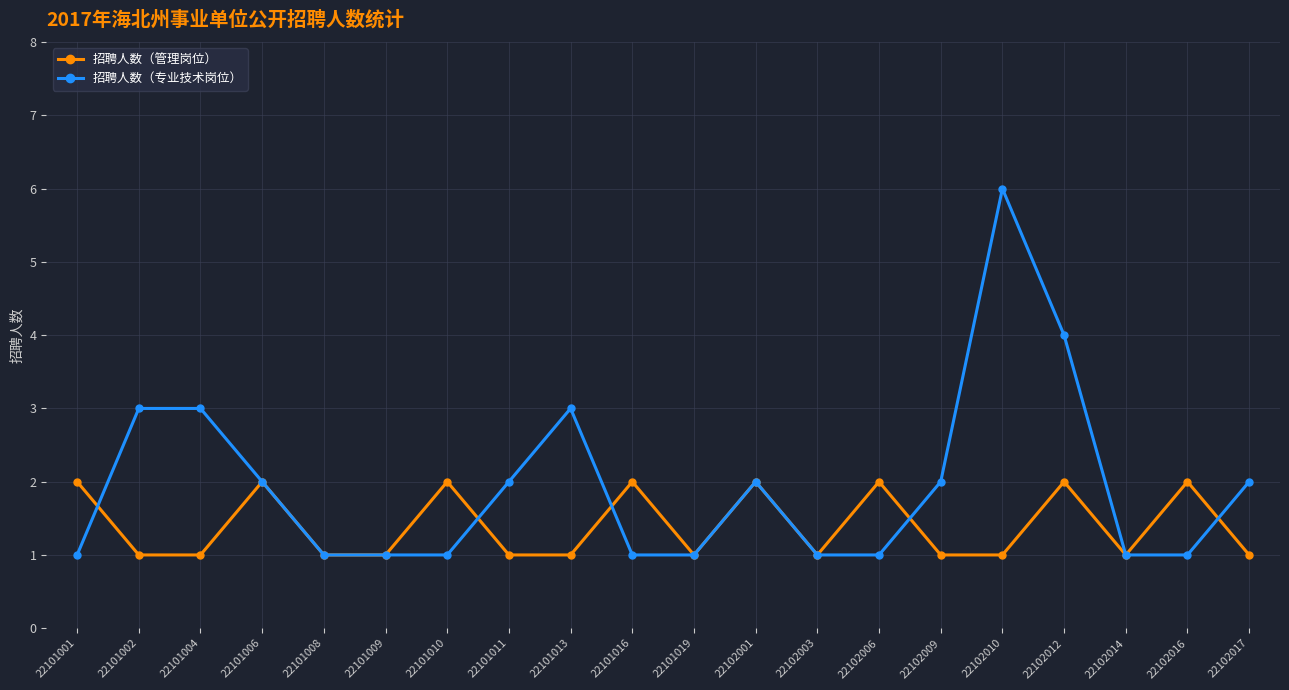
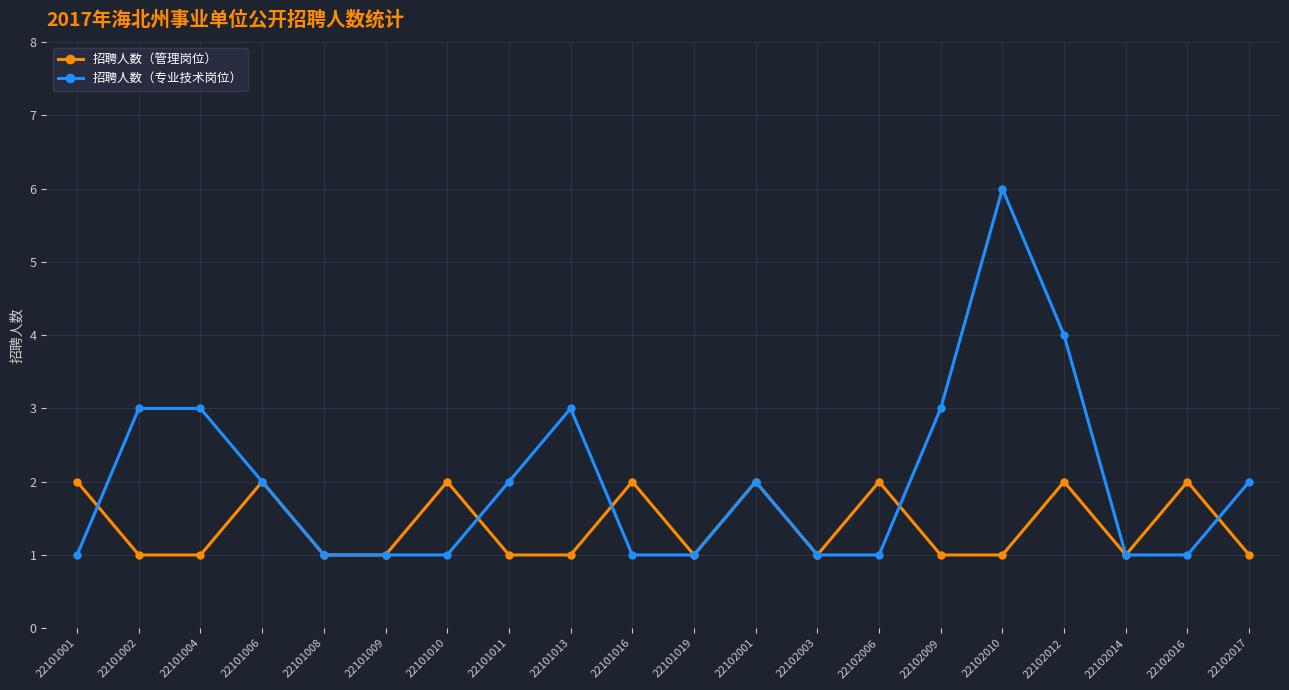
  {
    "招聘人数（管理岗位）": {
      "22101001": 2,
      "22101002": 1,
      "22101004": 1,
      "22101010": 2,
      "22101011": 1,
      "22101013": 1,
      "22101016": 2,
      "22102006": 2,
      "22102009": 1,
      "22102010": 1,
      "22102012": 2,
      "22102016": 2,
      "22102017": 1
    },
    "招聘人数（专业技术岗位）": {
      "22101001": 1,
      "22101002": 3,
      "22101004": 3,
      "22101010": 1,
      "22101011": 2,
      "22101013": 3,
      "22101016": 1,
      "22102006": 1,
-     "22102009": 2,
+     "22102009": 3,
      "22102010": 6,
      "22102012": 4,
      "22102016": 1,
      "22102017": 2
    }
  }
